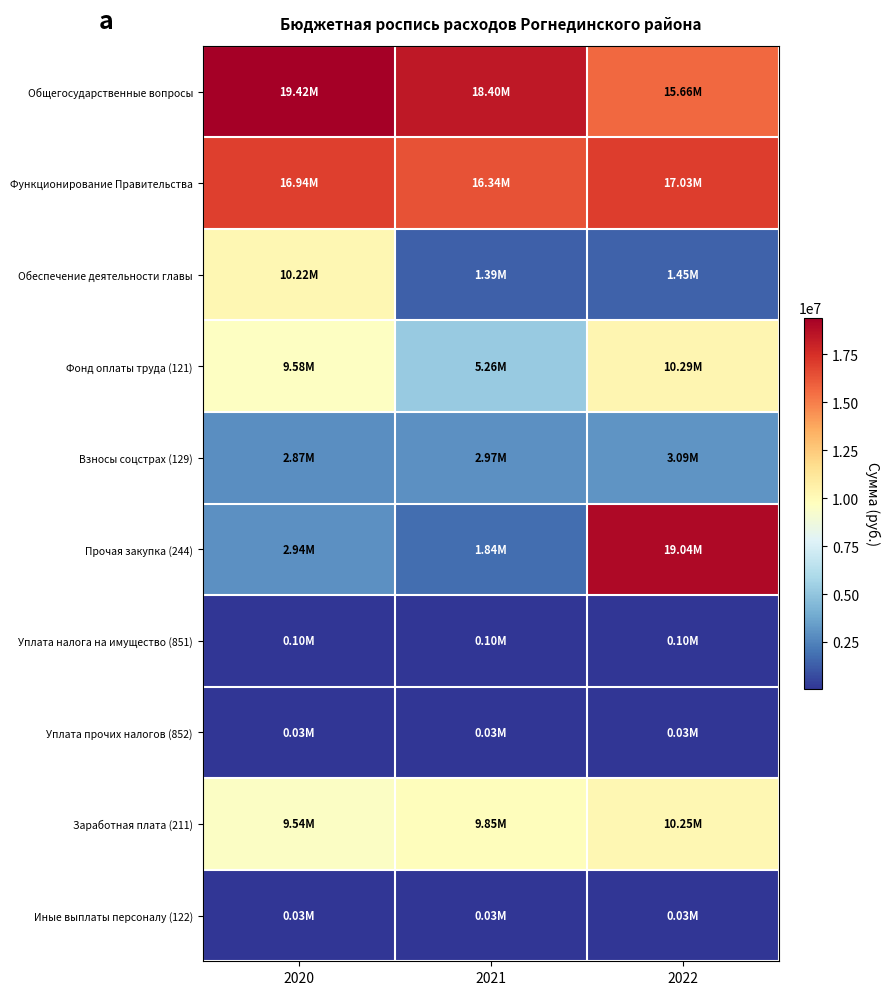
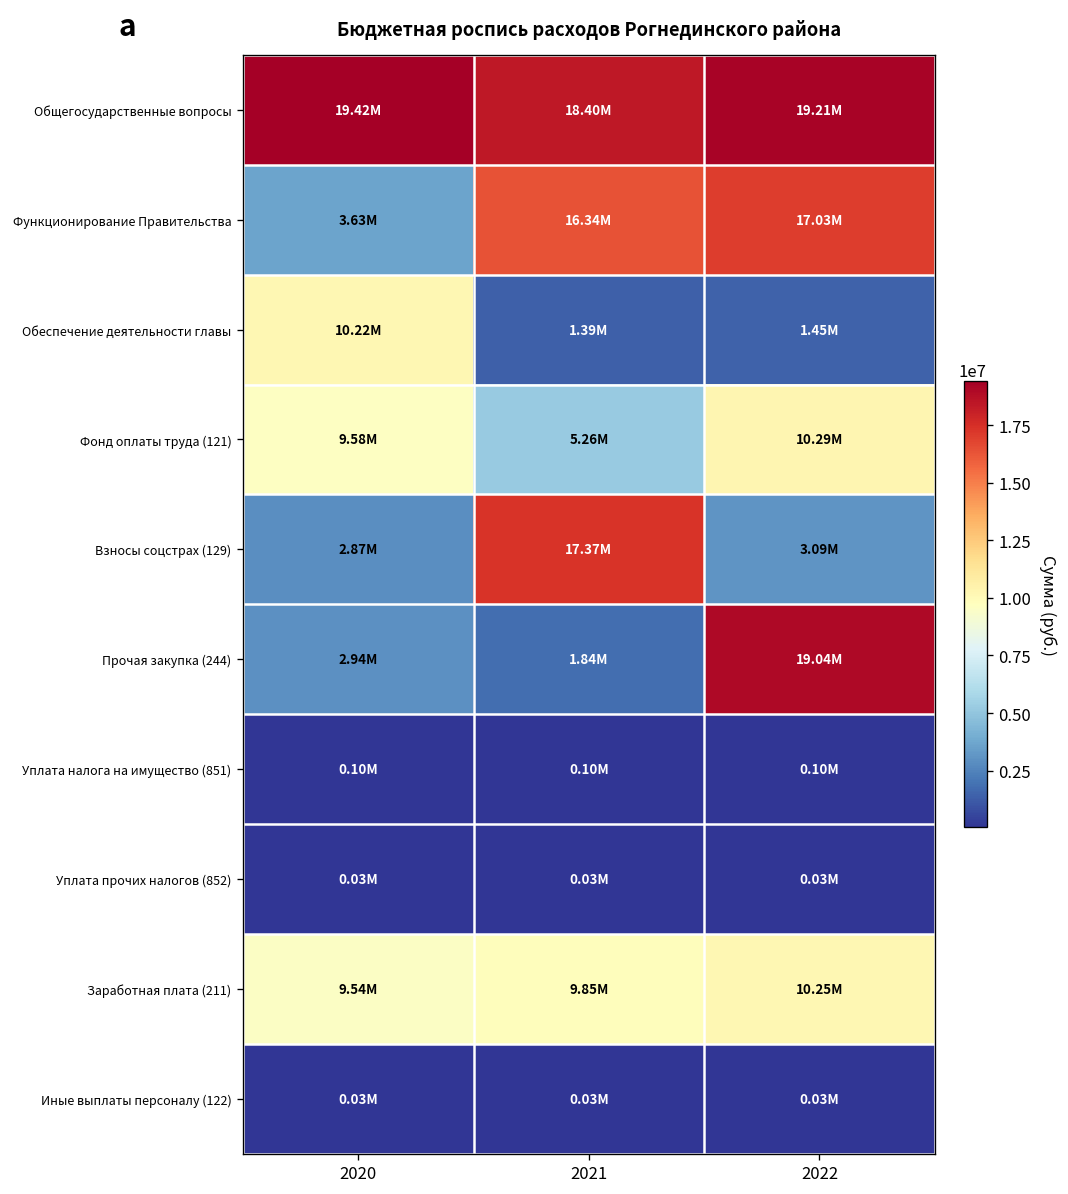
  {
    "Общегосударственные вопросы": {
      "2020": "19.42M",
      "2021": "18.40M",
-     "2022": "15.66M"
+     "2022": "19.21M"
    },
    "Функционирование Правительства": {
-     "2020": "16.94M",
+     "2020": "3.63M",
      "2021": "16.34M",
      "2022": "17.03M"
    },
    "Обеспечение деятельности главы": {
      "2020": "10.22M",
      "2021": "1.39M",
      "2022": "1.45M"
    },
    "Фонд оплаты труда (121)": {
      "2020": "9.58M",
      "2021": "5.26M",
      "2022": "10.29M"
    },
    "Взносы соцстрах (129)": {
      "2020": "2.87M",
-     "2021": "2.97M",
+     "2021": "17.37M",
      "2022": "3.09M"
    },
    "Прочая закупка (244)": {
      "2020": "2.94M",
      "2021": "1.84M",
      "2022": "19.04M"
    },
    "Уплата налога на имущество (851)": {
      "2020": "0.10M",
      "2021": "0.10M",
      "2022": "0.10M"
    },
    "Уплата прочих налогов (852)": {
      "2020": "0.03M",
      "2021": "0.03M",
      "2022": "0.03M"
    },
    "Заработная плата (211)": {
      "2020": "9.54M",
      "2021": "9.85M",
      "2022": "10.25M"
    },
    "Иные выплаты персоналу (122)": {
      "2020": "0.03M",
      "2021": "0.03M",
      "2022": "0.03M"
    }
  }
